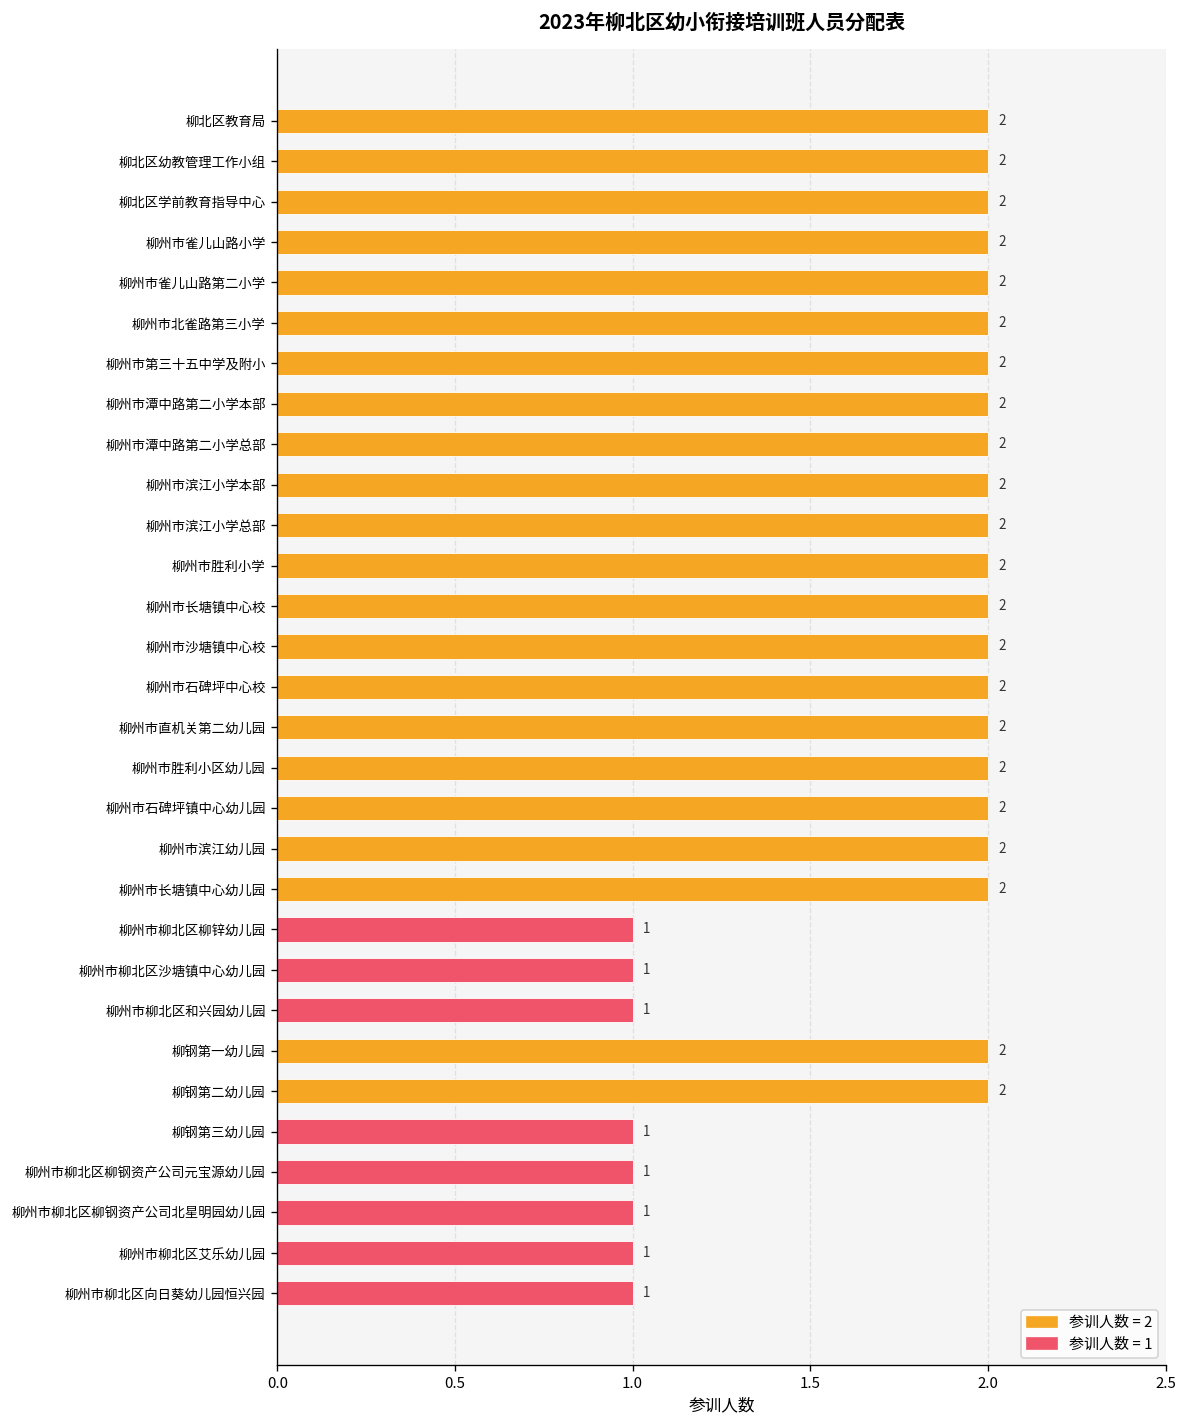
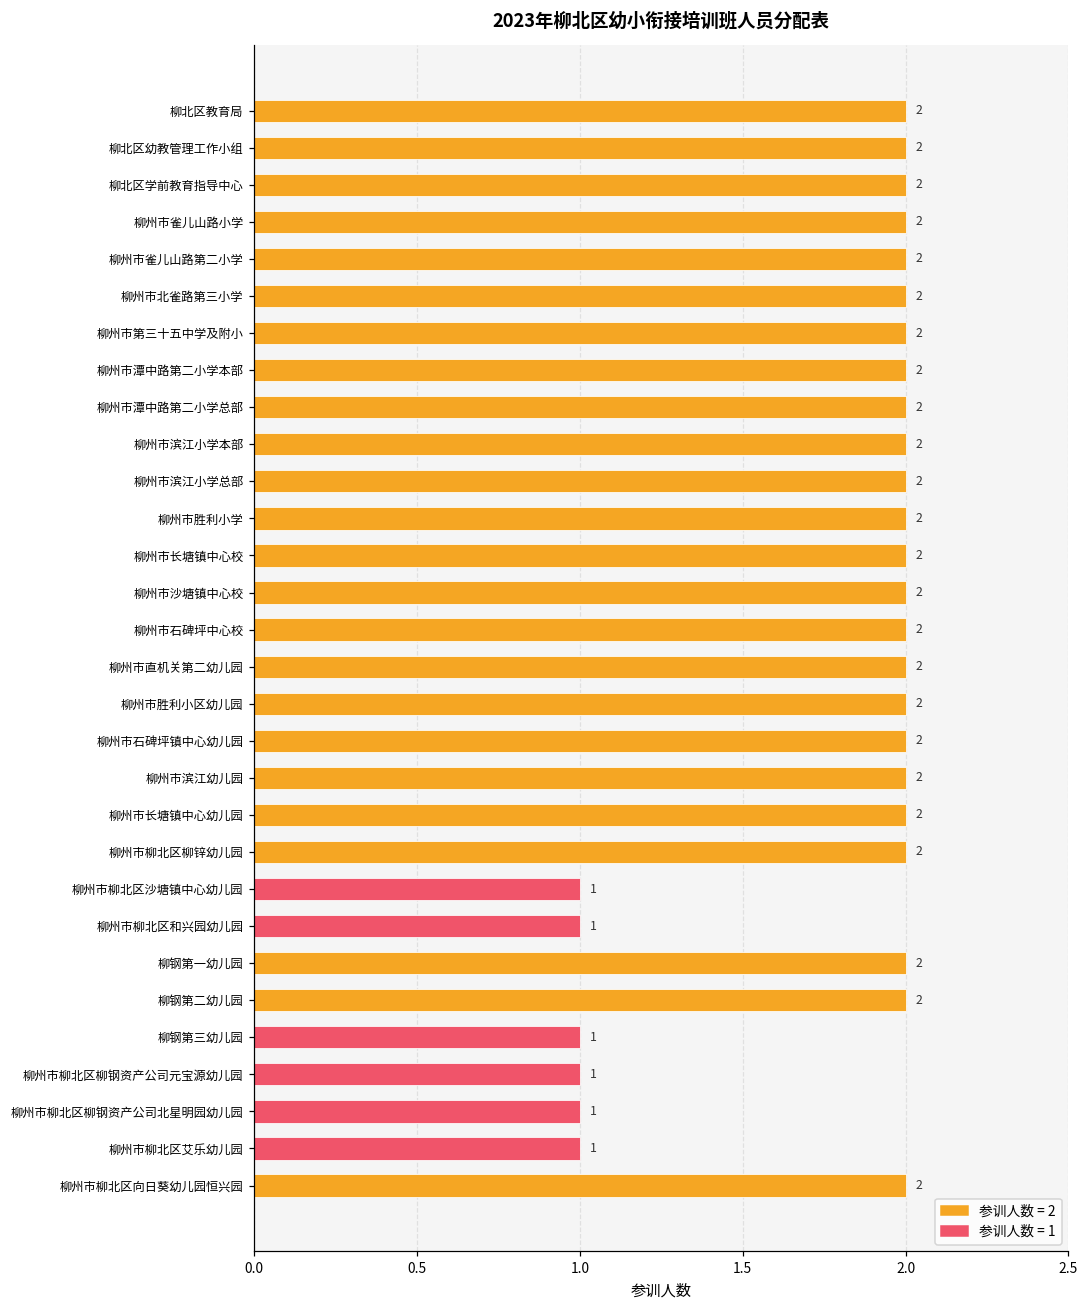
  {
    "柳北区教育局": 2,
    "柳北区幼教管理工作小组": 2,
    "柳北区学前教育指导中心": 2,
    "柳州市雀儿山路小学": 2,
    "柳州市雀儿山路第二小学": 2,
    "柳州市北雀路第三小学": 2,
    "柳州市第三十五中学及附小": 2,
    "柳州市潭中路第二小学本部": 2,
    "柳州市潭中路第二小学总部": 2,
    "柳州市滨江小学本部": 2,
    "柳州市滨江小学总部": 2,
    "柳州市胜利小学": 2,
    "柳州市长塘镇中心校": 2,
    "柳州市沙塘镇中心校": 2,
    "柳州市石碑坪中心校": 2,
    "柳州市直机关第二幼儿园": 2,
    "柳州市胜利小区幼儿园": 2,
    "柳州市石碑坪镇中心幼儿园": 2,
    "柳州市滨江幼儿园": 2,
    "柳州市长塘镇中心幼儿园": 2,
-   "柳州市柳北区柳锌幼儿园": 1,
+   "柳州市柳北区柳锌幼儿园": 2,
    "柳州市柳北区沙塘镇中心幼儿园": 1,
    "柳州市柳北区和兴园幼儿园": 1,
    "柳钢第一幼儿园": 2,
    "柳钢第二幼儿园": 2,
    "柳钢第三幼儿园": 1,
    "柳州市柳北区柳钢资产公司元宝源幼儿园": 1,
    "柳州市柳北区柳钢资产公司北星明园幼儿园": 1,
    "柳州市柳北区艾乐幼儿园": 1,
-   "柳州市柳北区向日葵幼儿园恒兴园": 1
+   "柳州市柳北区向日葵幼儿园恒兴园": 2
  }
